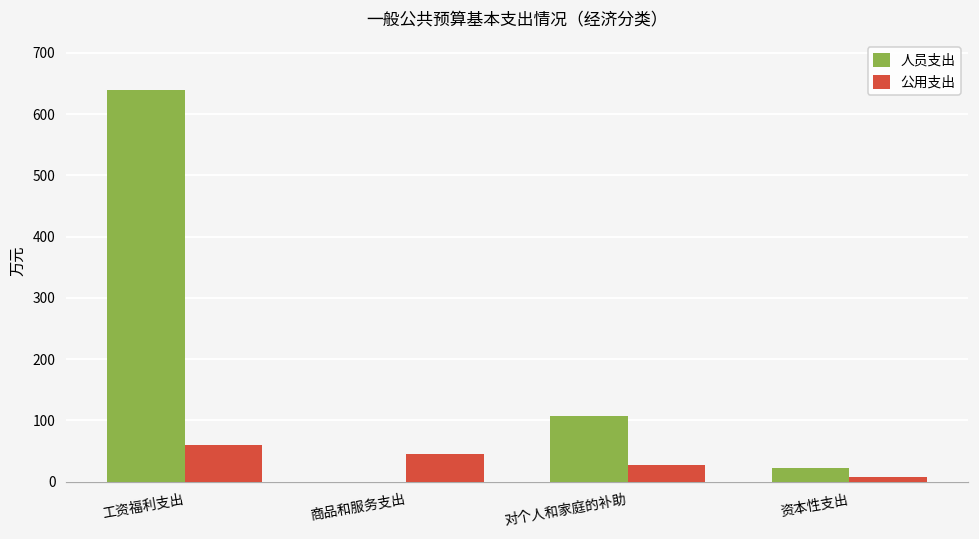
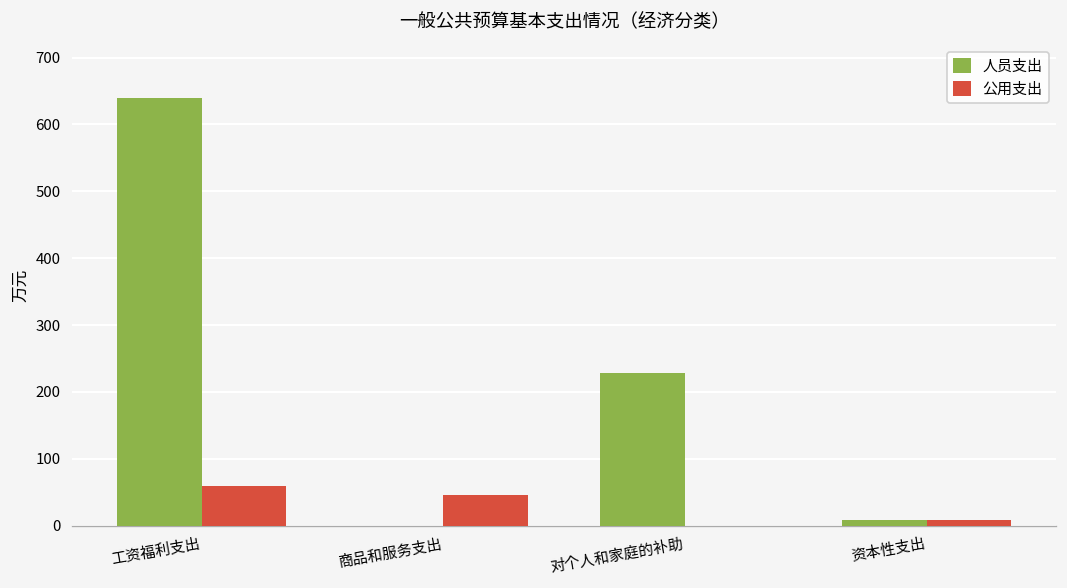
  {
    "人员支出": {
      "工资福利支出": 640,
      "商品和服务支出": 0,
-     "对个人和家庭的补助": 110,
-     "资本性支出": 20
+     "对个人和家庭的补助": 230,
+     "资本性支出": 10
    },
    "公用支出": {
      "工资福利支出": 60,
      "商品和服务支出": 50,
-     "对个人和家庭的补助": 30,
+     "对个人和家庭的补助": 0,
      "资本性支出": 10
    }
  }
